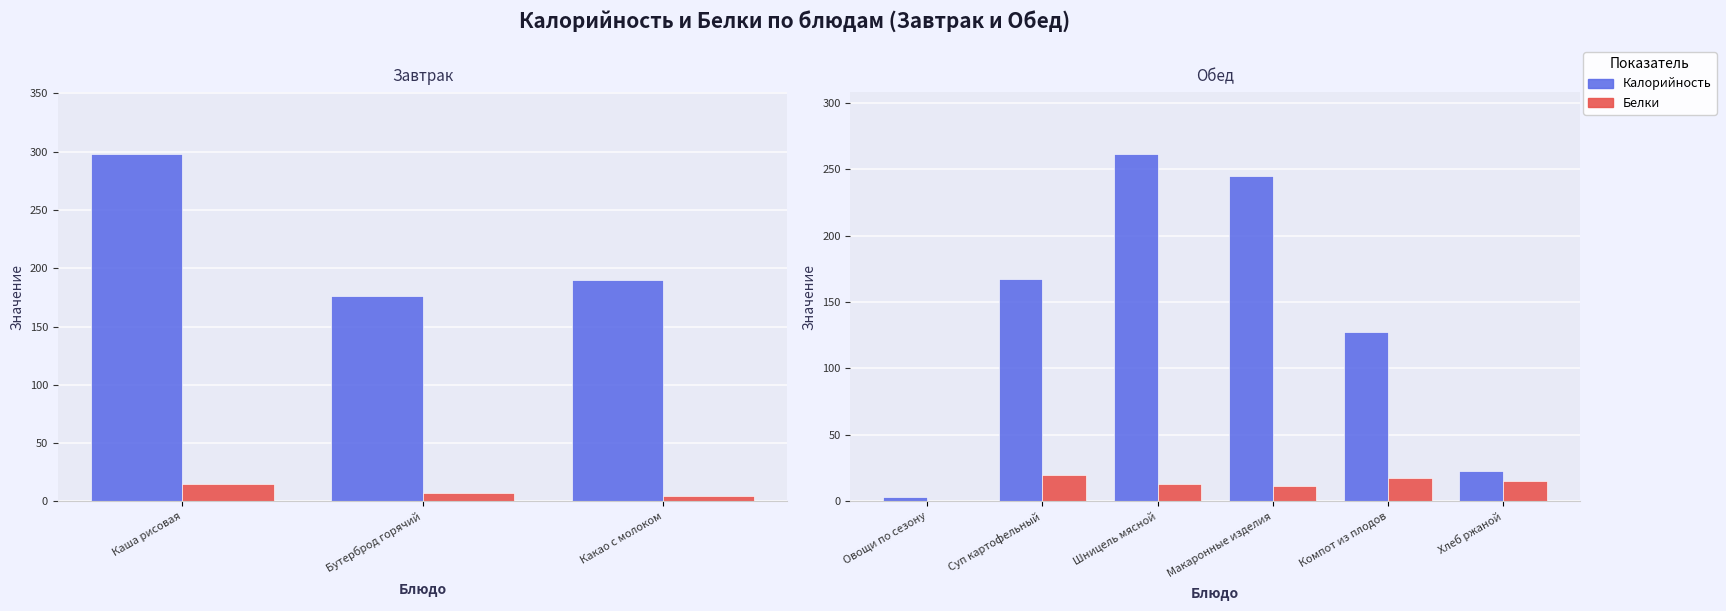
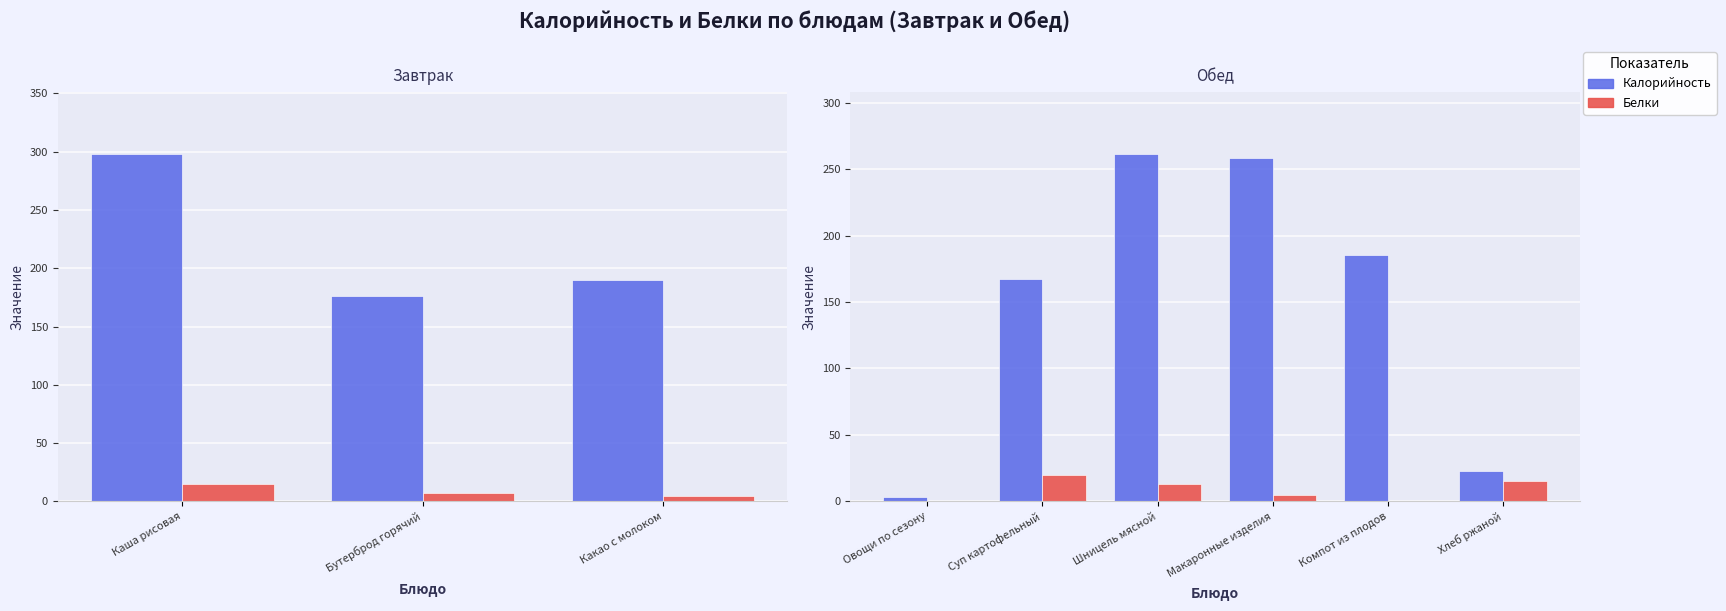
  {
    "Завтрак": {
      "Калорийность": {
        "Каша рисовая": 298,
        "Бутерброд горячий": 177,
        "Какао с молоком": 190
      },
      "Белки": {
        "Каша рисовая": 15,
        "Бутерброд горячий": 7,
        "Какао с молоком": 5
      }
    },
    "Обед": {
      "Калорийность": {
        "Овощи по сезону": 3,
        "Суп картофельный": 167,
        "Шницель мясной": 261,
-       "Макаронные изделия": 245,
-       "Компот из плодов": 128,
+       "Макаронные изделия": 258,
+       "Компот из плодов": 186,
        "Хлеб ржаной": 23
      },
      "Белки": {
        "Суп картофельный": 20,
        "Шницель мясной": 13,
-       "Макаронные изделия": 12,
-       "Компот из плодов": 18,
+       "Макаронные изделия": 5,
+       "Компот из плодов": 0,
        "Хлеб ржаной": 16
      }
    }
  }
